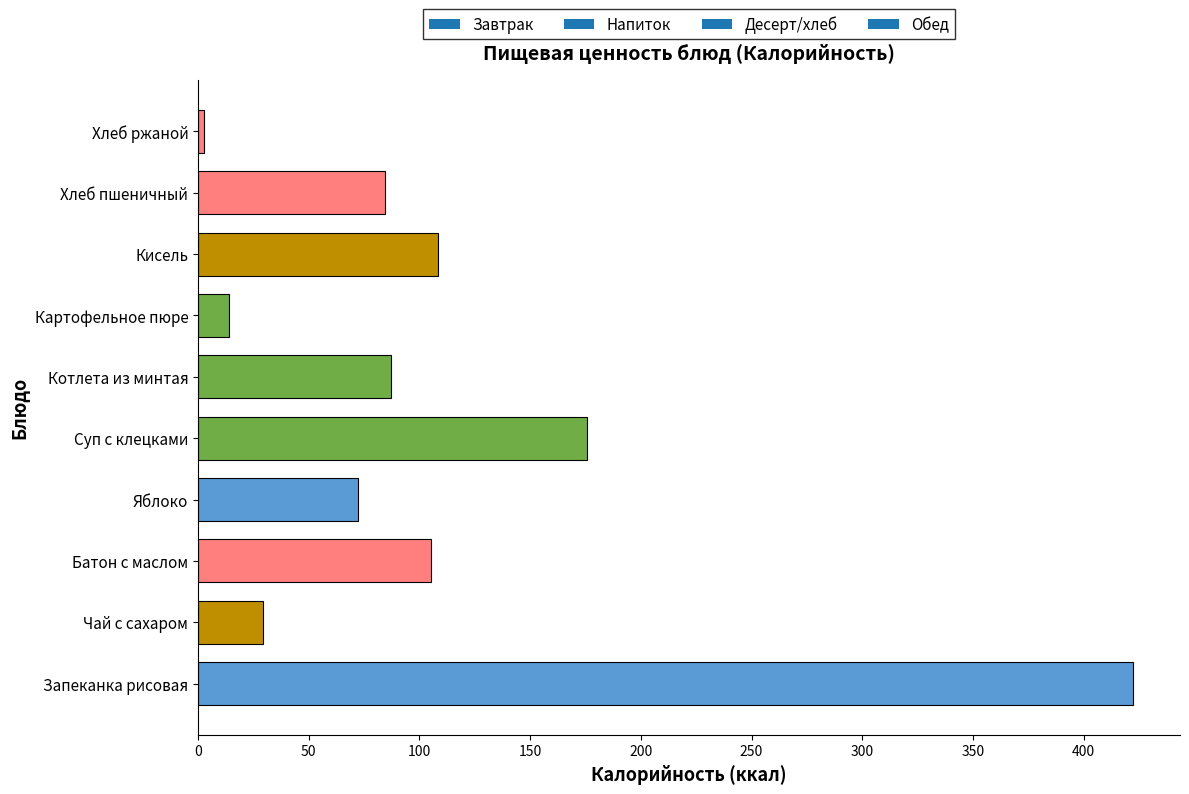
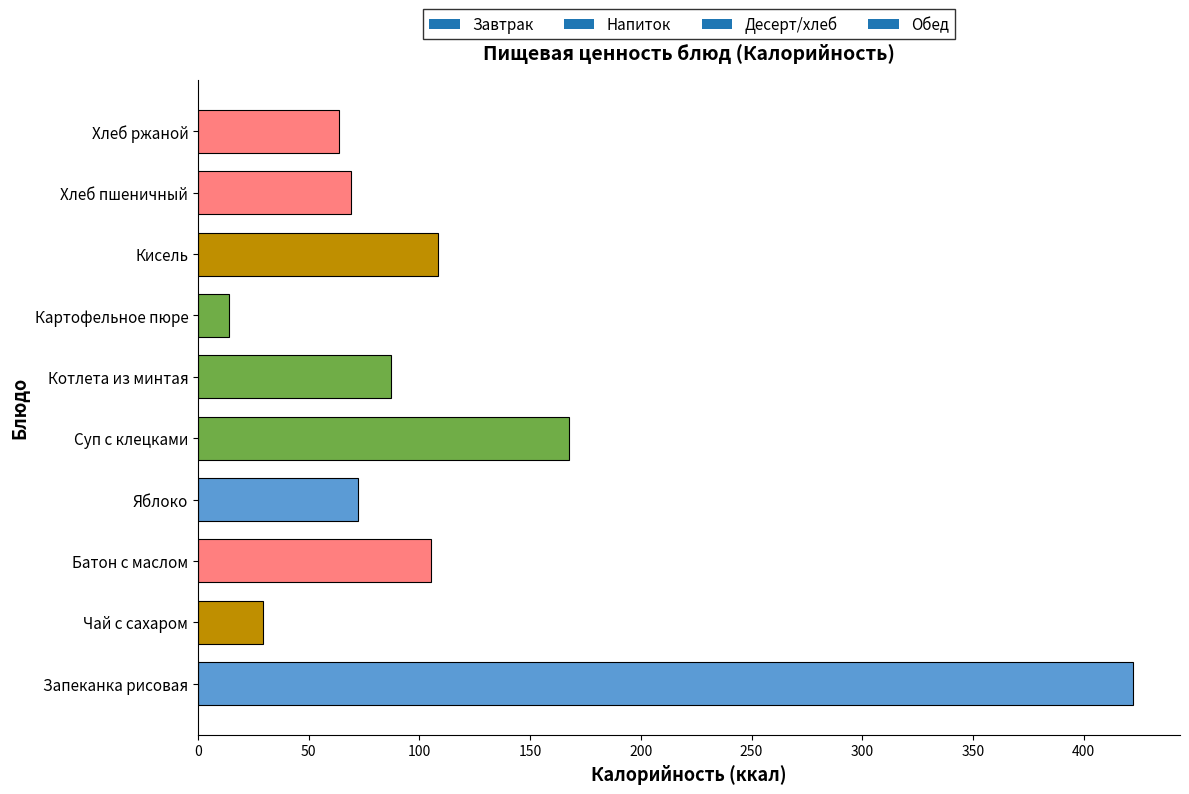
  {
-   "Хлеб ржаной": 3,
-   "Хлеб пшеничный": 84,
+   "Хлеб ржаной": 64,
+   "Хлеб пшеничный": 69,
    "Кисель": 108,
    "Картофельное пюре": 14,
    "Котлета из минтая": 87,
-   "Суп с клецками": 176,
+   "Суп с клецками": 167,
    "Яблоко": 72,
    "Батон с маслом": 105,
    "Чай с сахаром": 30,
    "Запеканка рисовая": 422
  }
